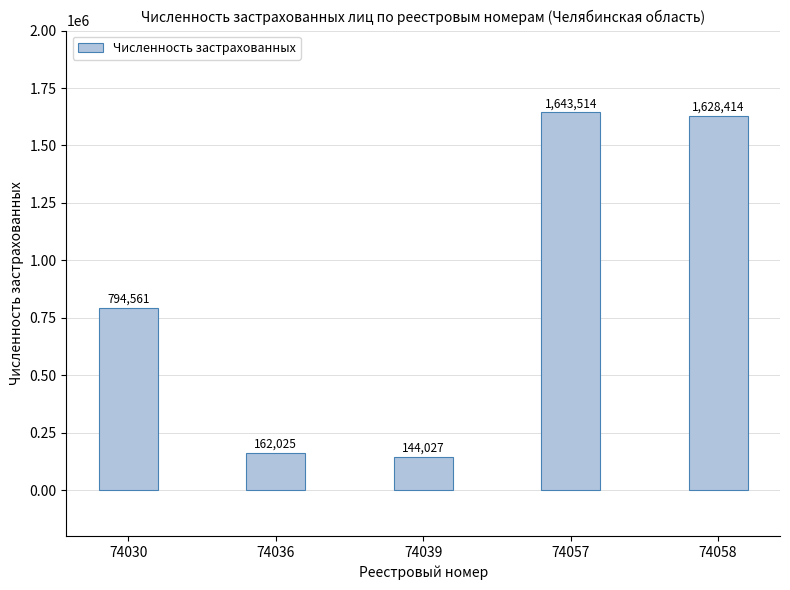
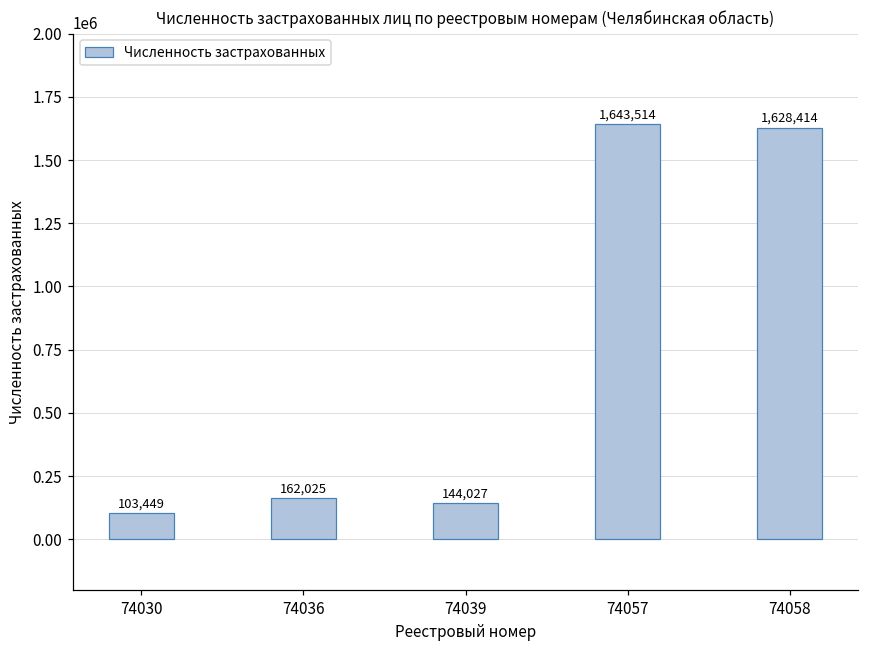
  {
-   "74030": "794,561",
+   "74030": "103,449",
    "74036": "162,025",
    "74039": "144,027",
    "74057": "1,643,514",
    "74058": "1,628,414"
  }
